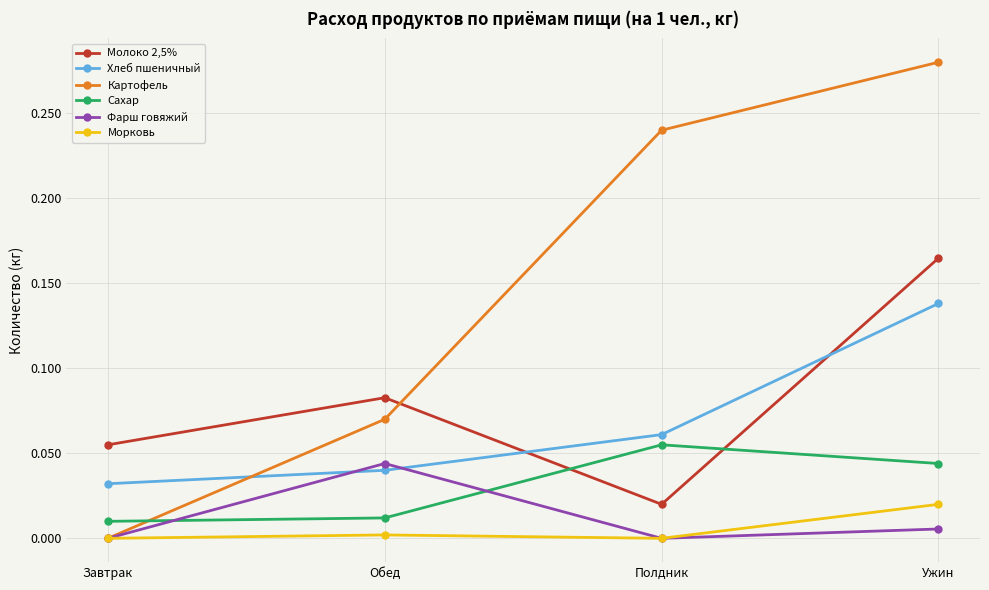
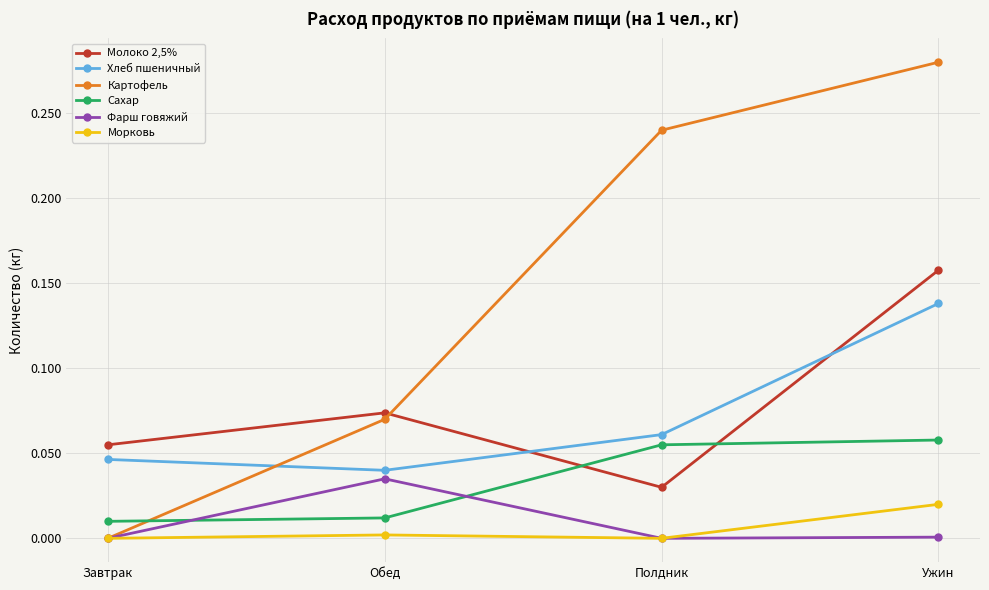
  {
    "Молоко 2,5%": {
      "Завтрак": 0.055,
-     "Обед": 0.083,
-     "Полдник": 0.02,
-     "Ужин": 0.165
+     "Обед": 0.074,
+     "Полдник": 0.03,
+     "Ужин": 0.158
    },
    "Хлеб пшеничный": {
-     "Завтрак": 0.032,
+     "Завтрак": 0.046,
      "Обед": 0.040,
      "Полдник": 0.061,
      "Ужин": 0.138
    },
    "Картофель": {
      "Обед": 0.070,
      "Полдник": 0.240,
      "Ужин": 0.280
    },
    "Сахар": {
      "Завтрак": 0.010,
      "Обед": 0.012,
      "Полдник": 0.055,
-     "Ужин": 0.044
+     "Ужин": 0.058
    },
    "Фарш говяжий": {
-     "Обед": 0.044,
-     "Ужин": 0.006
+     "Обед": 0.035,
+     "Ужин": 0.001
    },
    "Морковь": {
      "Обед": 0.002,
      "Ужин": 0.020
    }
  }
